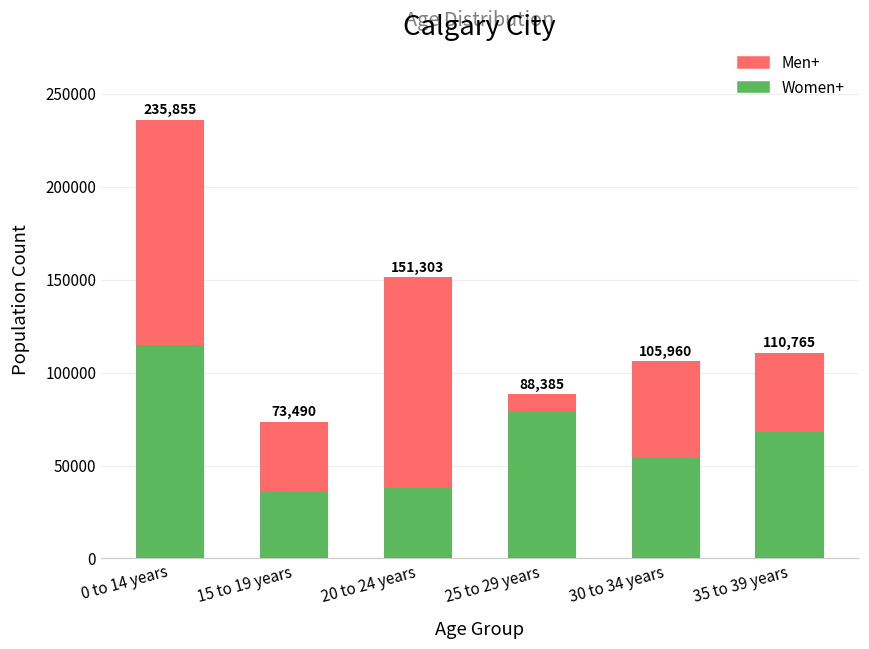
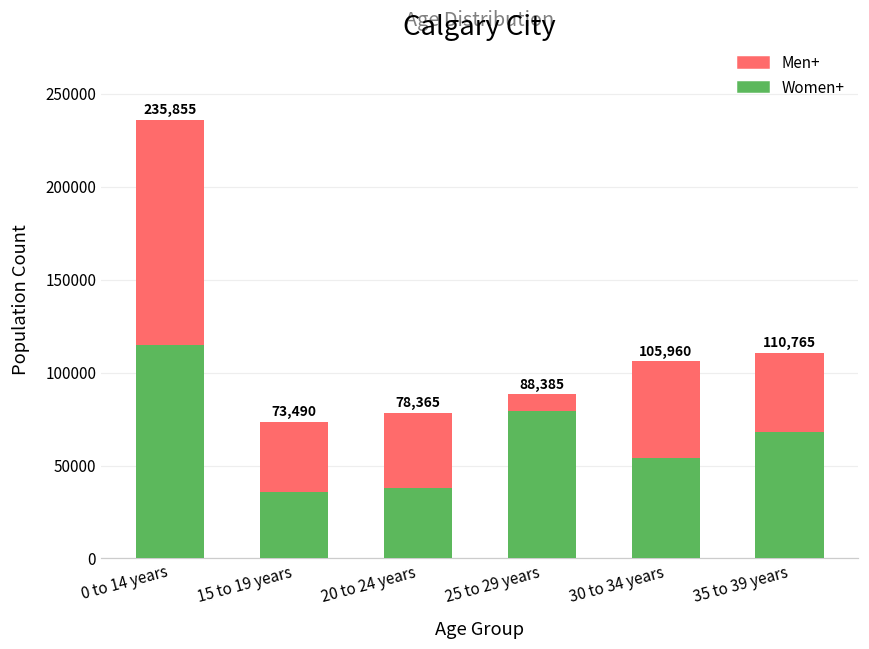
  {
    "Men+": {
      "0 to 14 years": "235,855",
      "15 to 19 years": "73,490",
-     "20 to 24 years": "151,303",
+     "20 to 24 years": "78,365",
      "25 to 29 years": "88,385",
      "30 to 34 years": "105,960",
      "35 to 39 years": "110,765"
    }
  }
